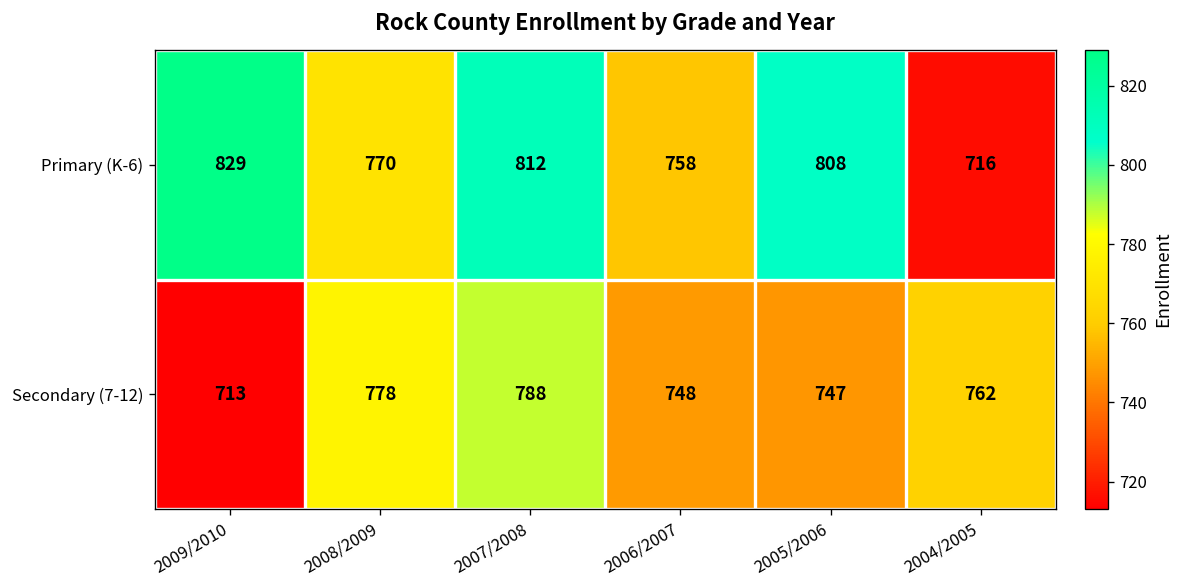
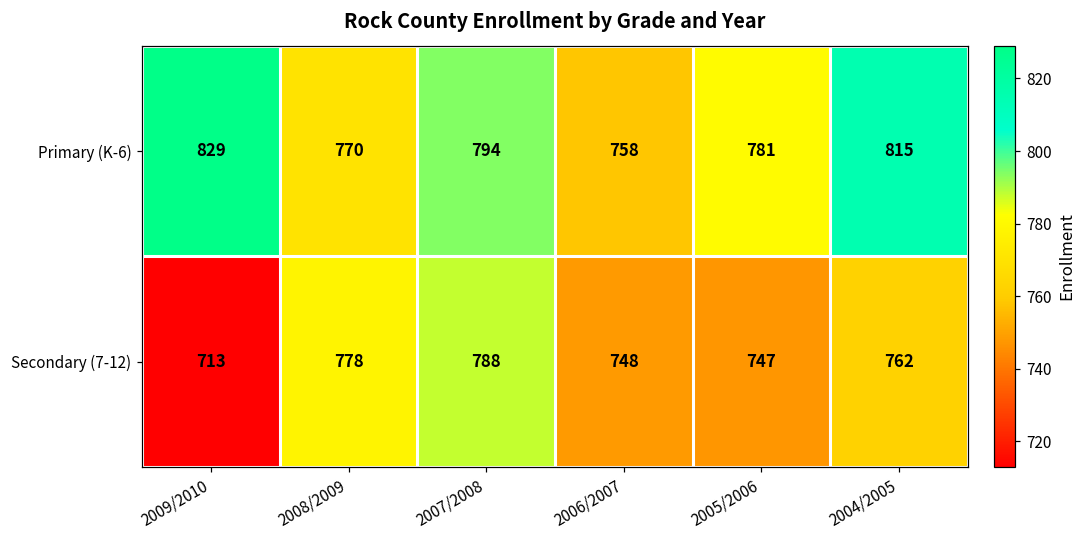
  {
    "Primary (K-6)": {
      "2009/2010": 829,
      "2008/2009": 770,
-     "2007/2008": 812,
+     "2007/2008": 794,
      "2006/2007": 758,
-     "2005/2006": 808,
-     "2004/2005": 716
+     "2005/2006": 781,
+     "2004/2005": 815
    },
    "Secondary (7-12)": {
      "2009/2010": 713,
      "2008/2009": 778,
      "2007/2008": 788,
      "2006/2007": 748,
      "2005/2006": 747,
      "2004/2005": 762
    }
  }
